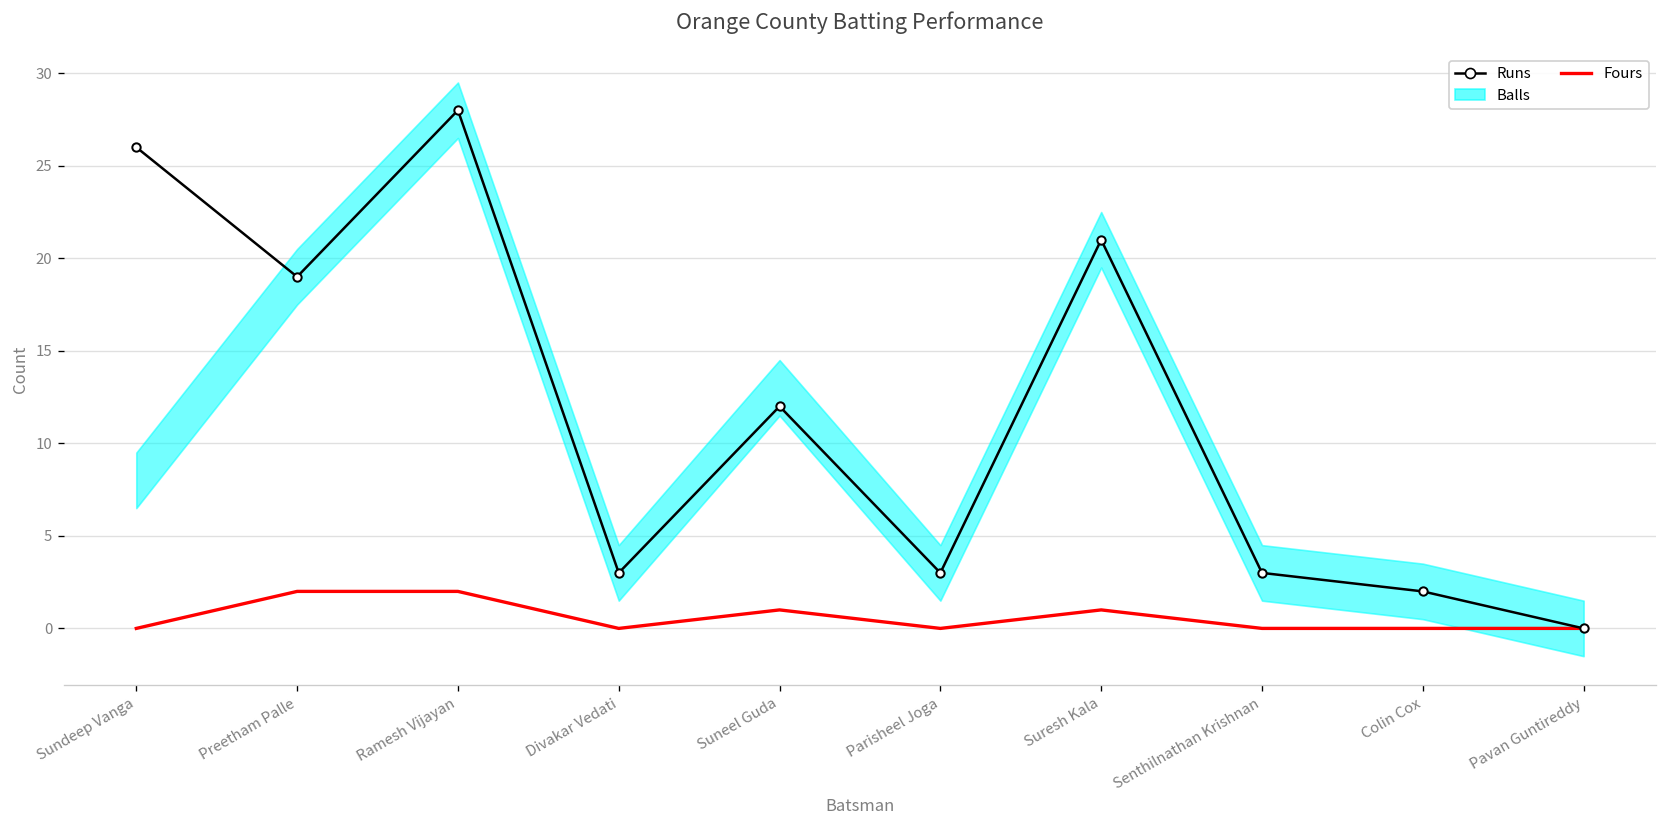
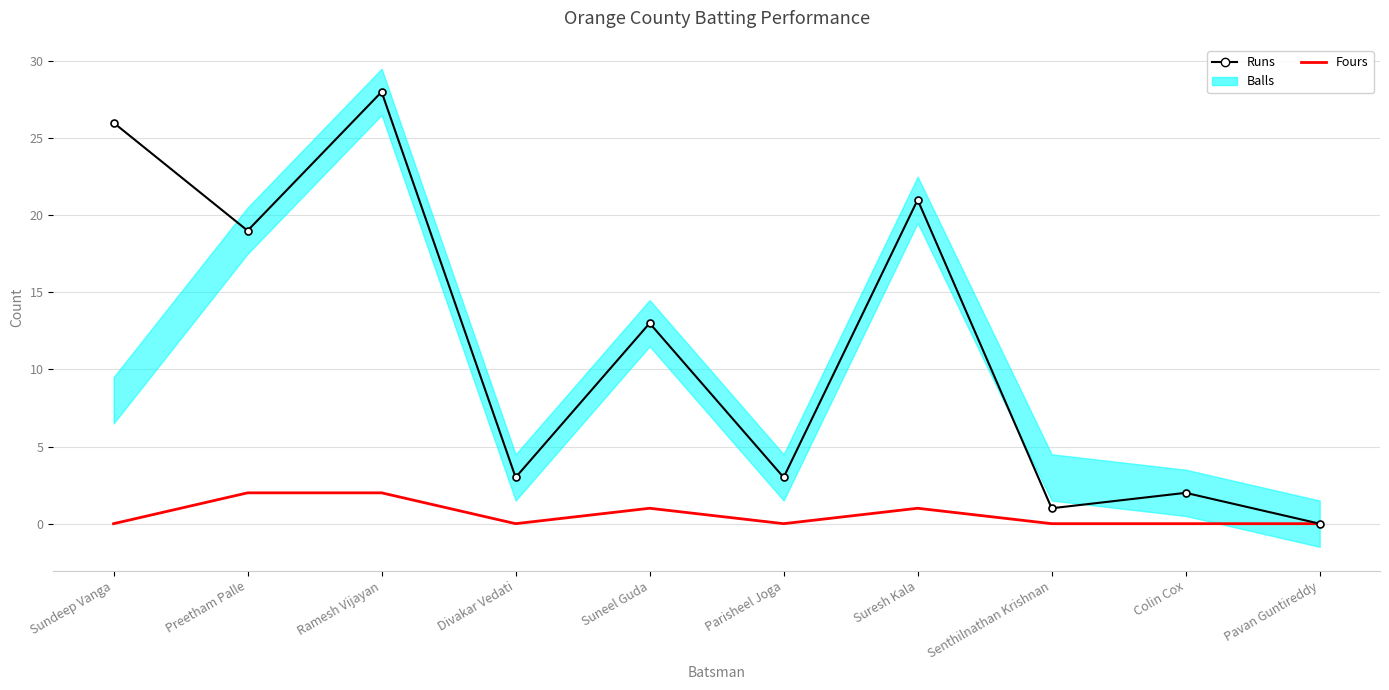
  {
    "Runs": {
      "Sundeep Vanga": 26,
      "Preetham Palle": 19,
      "Ramesh Vijayan": 28,
      "Divakar Vedati": 3,
-     "Suneel Guda": 12,
+     "Suneel Guda": 13,
      "Parisheel Joga": 3,
      "Suresh Kala": 21,
-     "Senthilnathan Krishnan": 3,
+     "Senthilnathan Krishnan": 1,
      "Colin Cox": 2
    },
    "Fours": {
      "Sundeep Vanga": 0,
      "Preetham Palle": 2,
      "Ramesh Vijayan": 2,
      "Divakar Vedati": 0,
      "Suneel Guda": 1,
      "Parisheel Joga": 0,
      "Suresh Kala": 1,
      "Senthilnathan Krishnan": 0,
      "Colin Cox": 0
    }
  }
